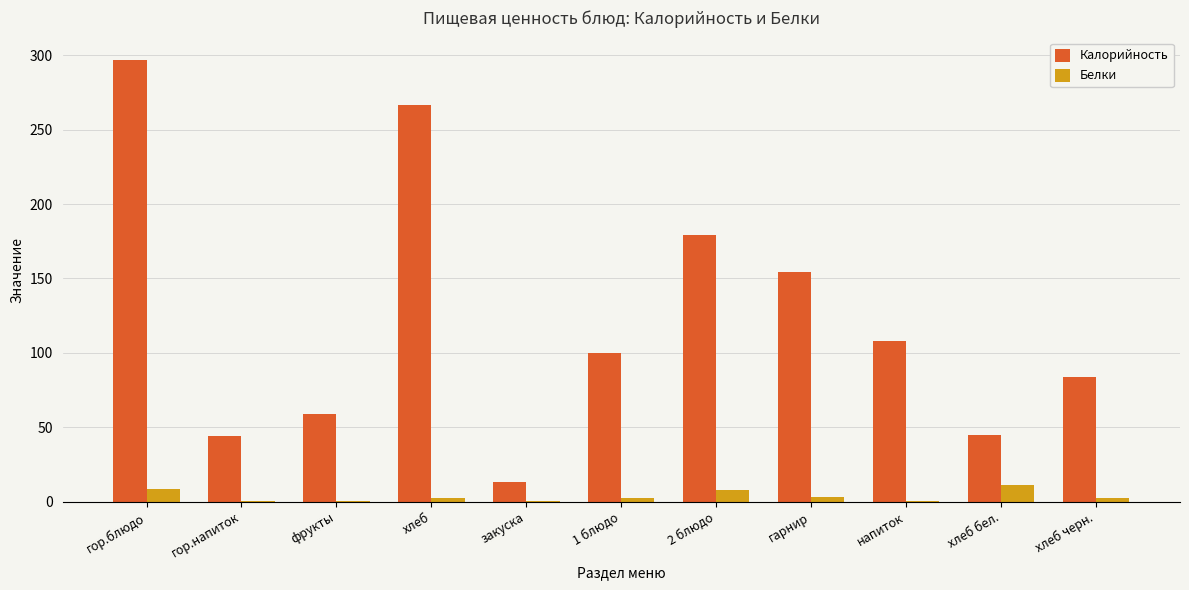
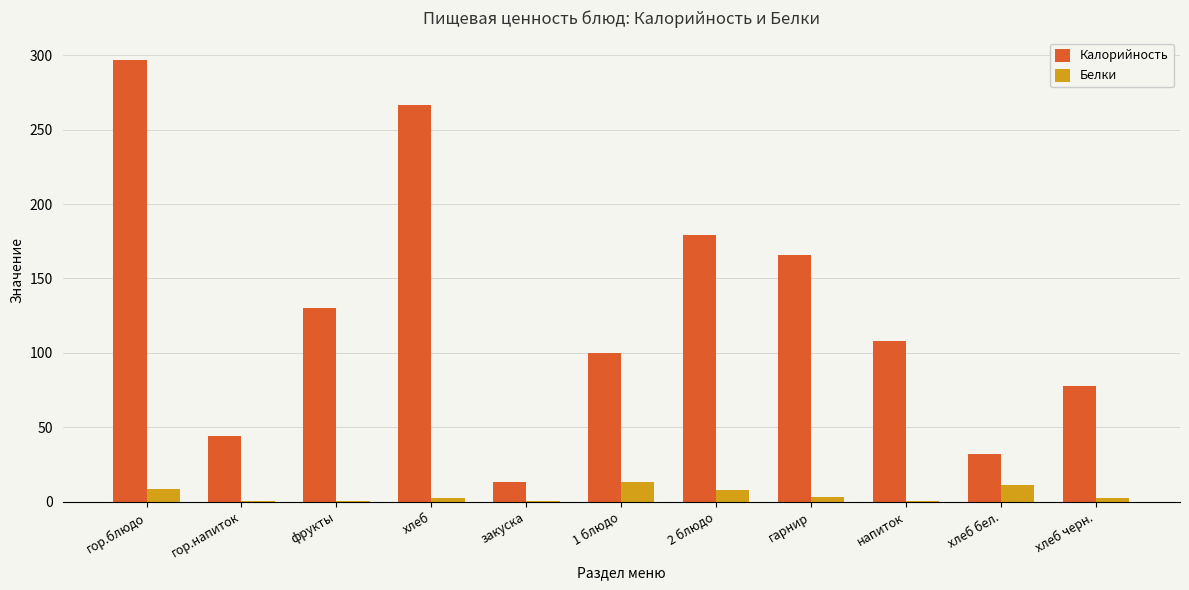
  {
    "Калорийность": {
      "гор.блюдо": 297,
      "гор.напиток": 44,
-     "фрукты": 59,
+     "фрукты": 130,
      "хлеб": 267,
      "закуска": 13,
      "1 блюдо": 100,
      "2 блюдо": 179,
-     "гарнир": 154,
+     "гарнир": 166,
      "напиток": 108,
-     "хлеб бел.": 45,
-     "хлеб черн.": 84
+     "хлеб бел.": 32,
+     "хлеб черн.": 78
    },
    "Белки": {
      "гор.блюдо": 8,
      "хлеб": 2,
-     "1 блюдо": 2,
+     "1 блюдо": 13,
      "2 блюдо": 8,
      "гарнир": 3,
      "хлеб бел.": 11,
      "хлеб черн.": 3
    }
  }
